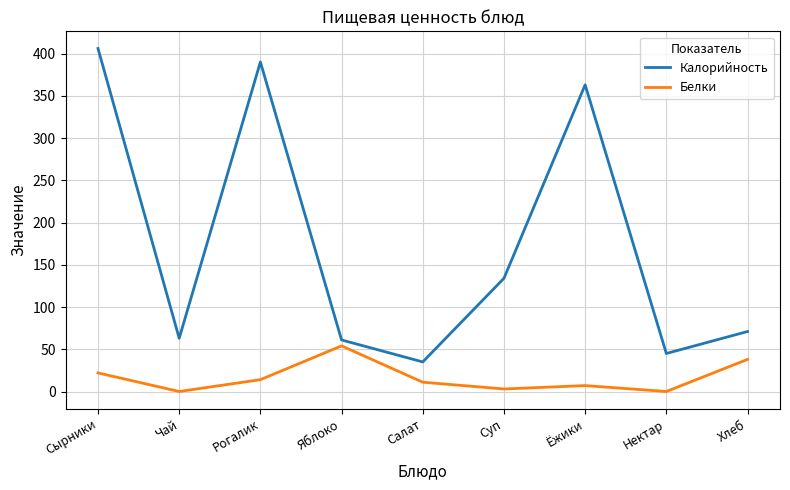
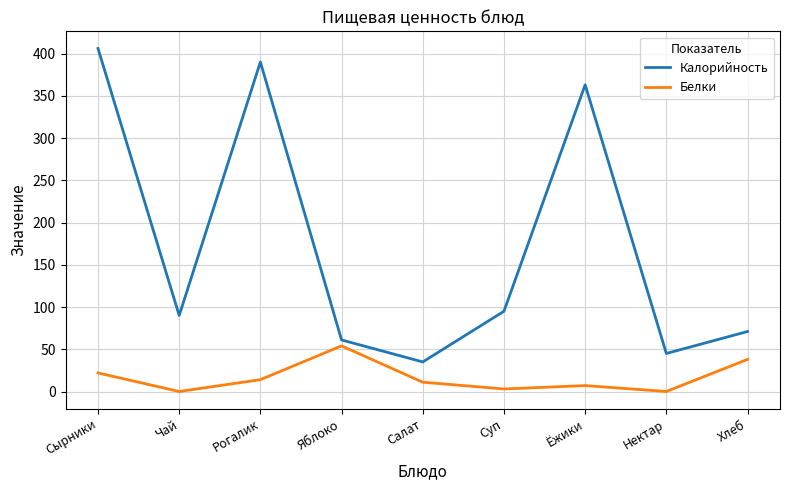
  {
    "Калорийность": {
      "Сырники": 410,
-     "Чай": 60,
+     "Чай": 90,
      "Рогалик": 390,
      "Яблоко": 60,
      "Салат": 40,
-     "Суп": 130,
+     "Суп": 100,
      "Ёжики": 360,
      "Нектар": 50,
      "Хлеб": 70
    },
    "Белки": {
      "Сырники": 20,
      "Чай": 0,
      "Рогалик": 10,
      "Яблоко": 50,
      "Салат": 10,
      "Суп": 0,
      "Ёжики": 10,
      "Нектар": 0,
      "Хлеб": 40
    }
  }
